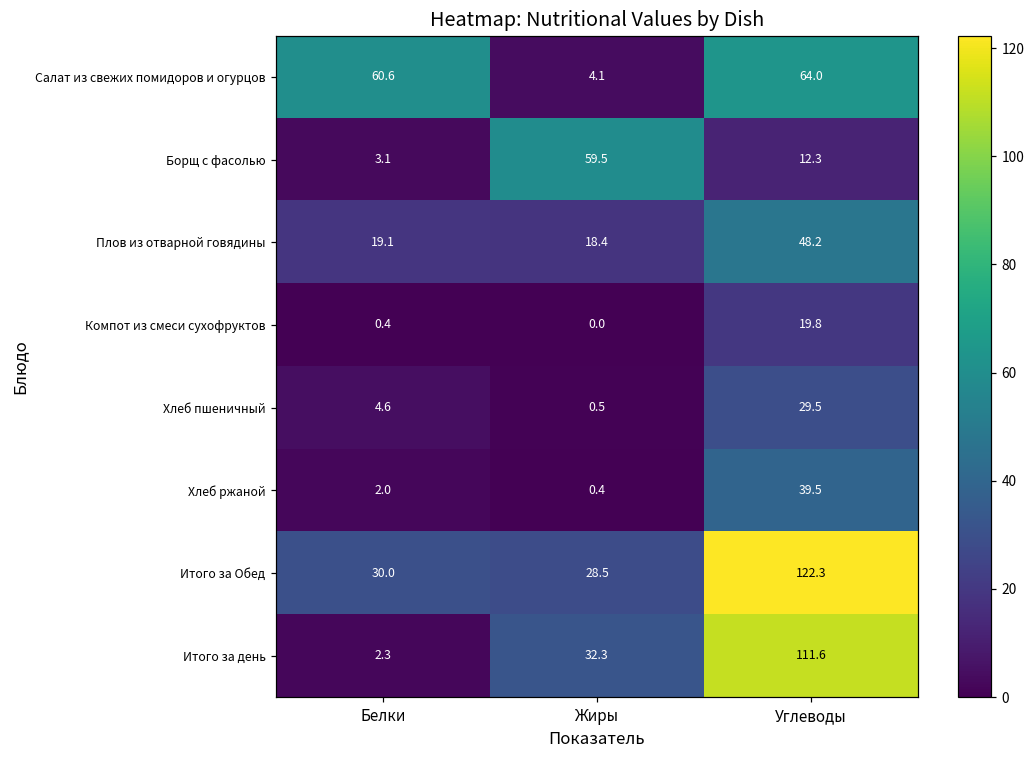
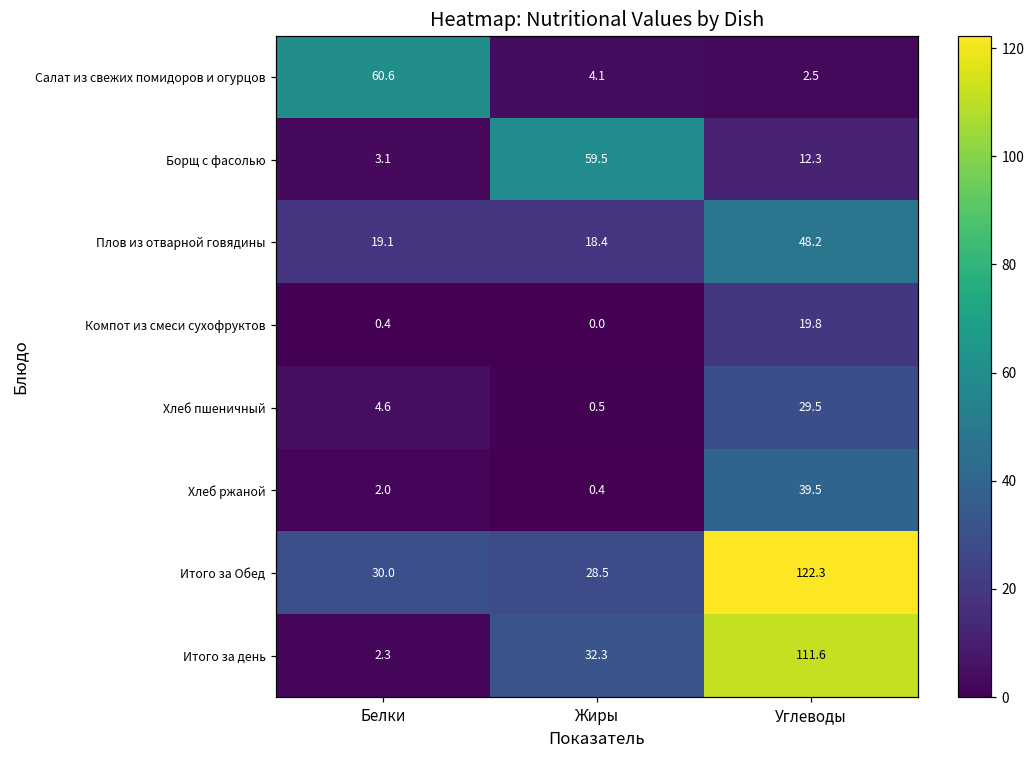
  {
    "Салат из свежих помидоров и огурцов": {
      "Белки": 60.6,
      "Жиры": 4.1,
-     "Углеводы": 64.0
+     "Углеводы": 2.5
    },
    "Борщ с фасолью": {
      "Белки": 3.1,
      "Жиры": 59.5,
      "Углеводы": 12.3
    },
    "Плов из отварной говядины": {
      "Белки": 19.1,
      "Жиры": 18.4,
      "Углеводы": 48.2
    },
    "Компот из смеси сухофруктов": {
      "Белки": 0.4,
      "Жиры": 0.0,
      "Углеводы": 19.8
    },
    "Хлеб пшеничный": {
      "Белки": 4.6,
      "Жиры": 0.5,
      "Углеводы": 29.5
    },
    "Хлеб ржаной": {
      "Белки": 2.0,
      "Жиры": 0.4,
      "Углеводы": 39.5
    },
    "Итого за Обед": {
      "Белки": 30.0,
      "Жиры": 28.5,
      "Углеводы": 122.3
    },
    "Итого за день": {
      "Белки": 2.3,
      "Жиры": 32.3,
      "Углеводы": 111.6
    }
  }
